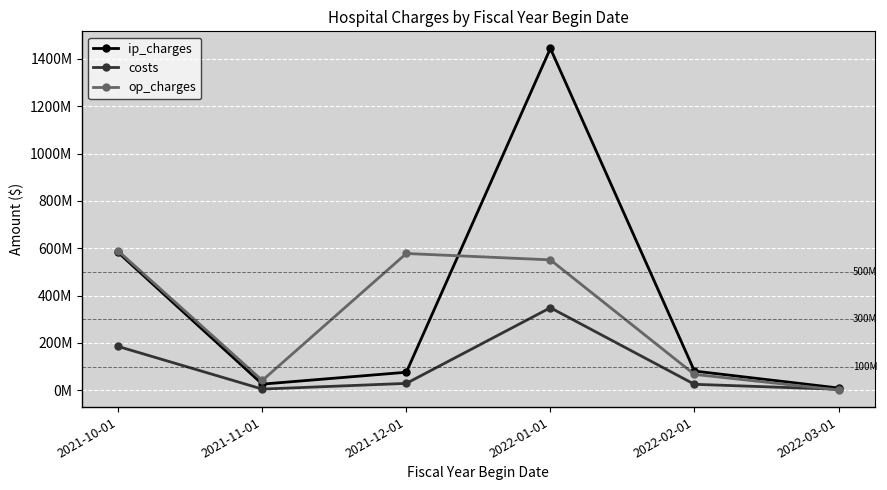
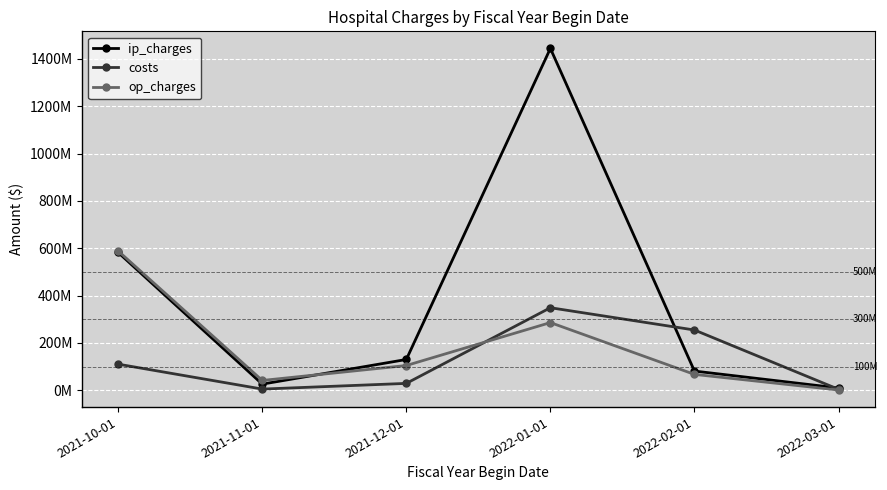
  {
    "ip_charges": {
      "2021-11-01": 30000000,
-     "2021-12-01": 80000000,
+     "2021-12-01": 130000000,
      "2022-01-01": 1440000000,
      "2022-02-01": 80000000
    },
    "costs": {
-     "2021-10-01": 190000000,
+     "2021-10-01": 110000000,
      "2021-11-01": 10000000,
      "2021-12-01": 30000000,
      "2022-01-01": 350000000,
-     "2022-02-01": 30000000
+     "2022-02-01": 250000000
    },
    "op_charges": {
      "2021-11-01": 40000000,
-     "2021-12-01": 580000000,
-     "2022-01-01": 550000000,
+     "2021-12-01": 100000000,
+     "2022-01-01": 290000000,
      "2022-02-01": 70000000
    }
  }
